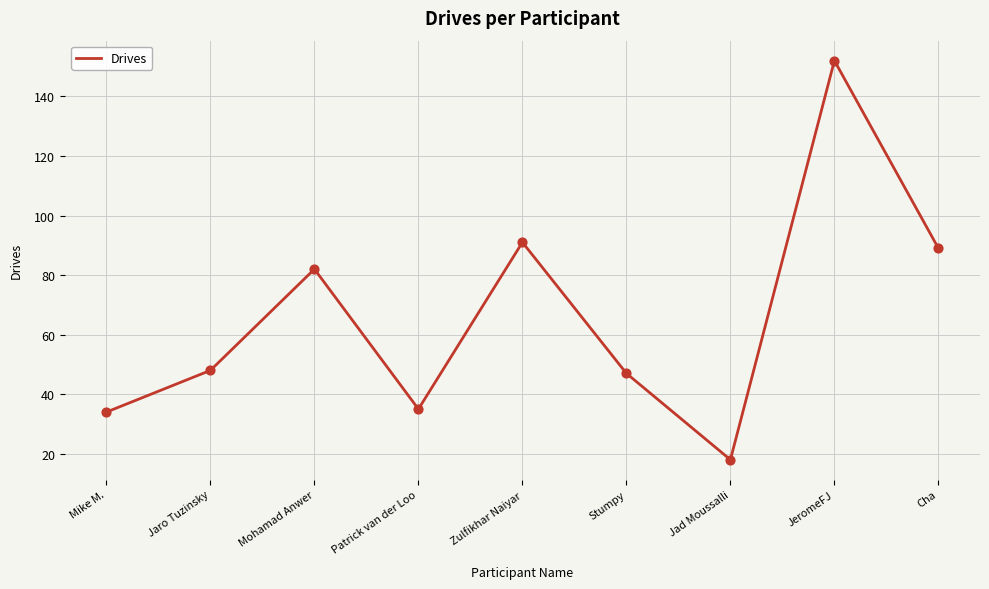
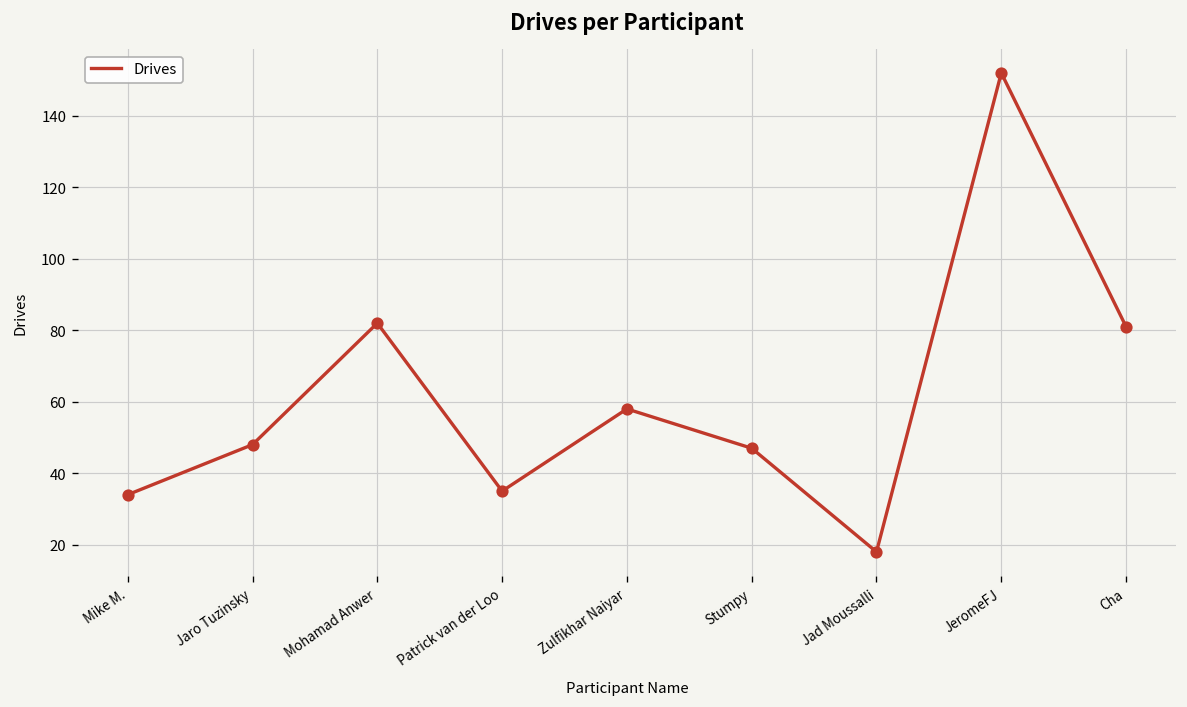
  {
    "Mike M.": 34,
    "Jaro Tuzinsky": 48,
    "Mohamad Anwer": 82,
    "Patrick van der Loo": 35,
-   "Zulfikhar Naiyar": 91,
+   "Zulfikhar Naiyar": 58,
    "Stumpy": 47,
    "Jad Moussalli": 18,
    "JeromeFJ": 152,
-   "Cha": 89
+   "Cha": 81
  }
